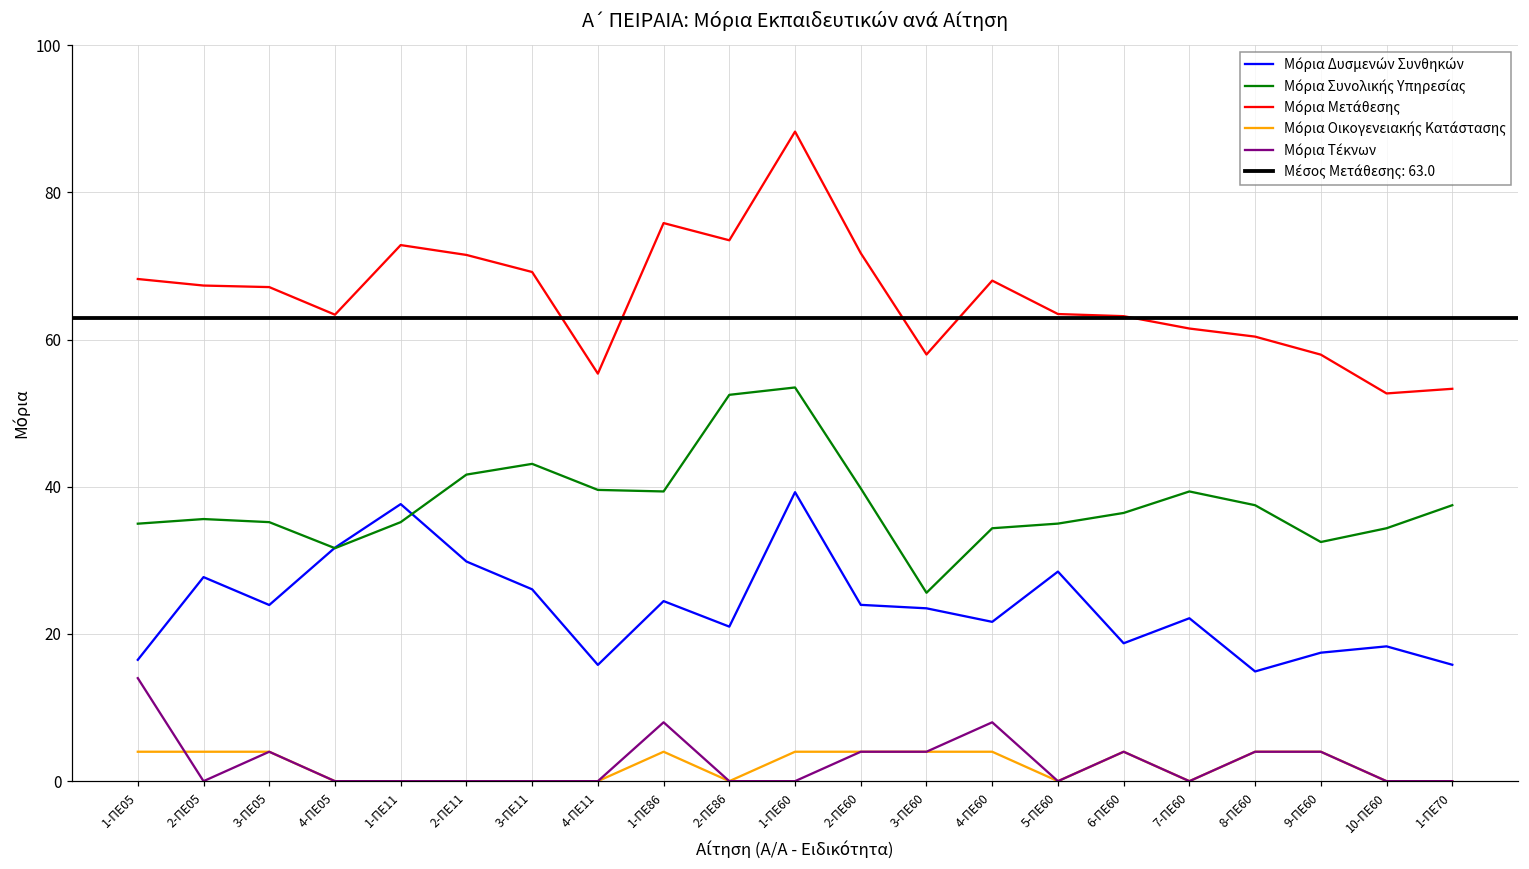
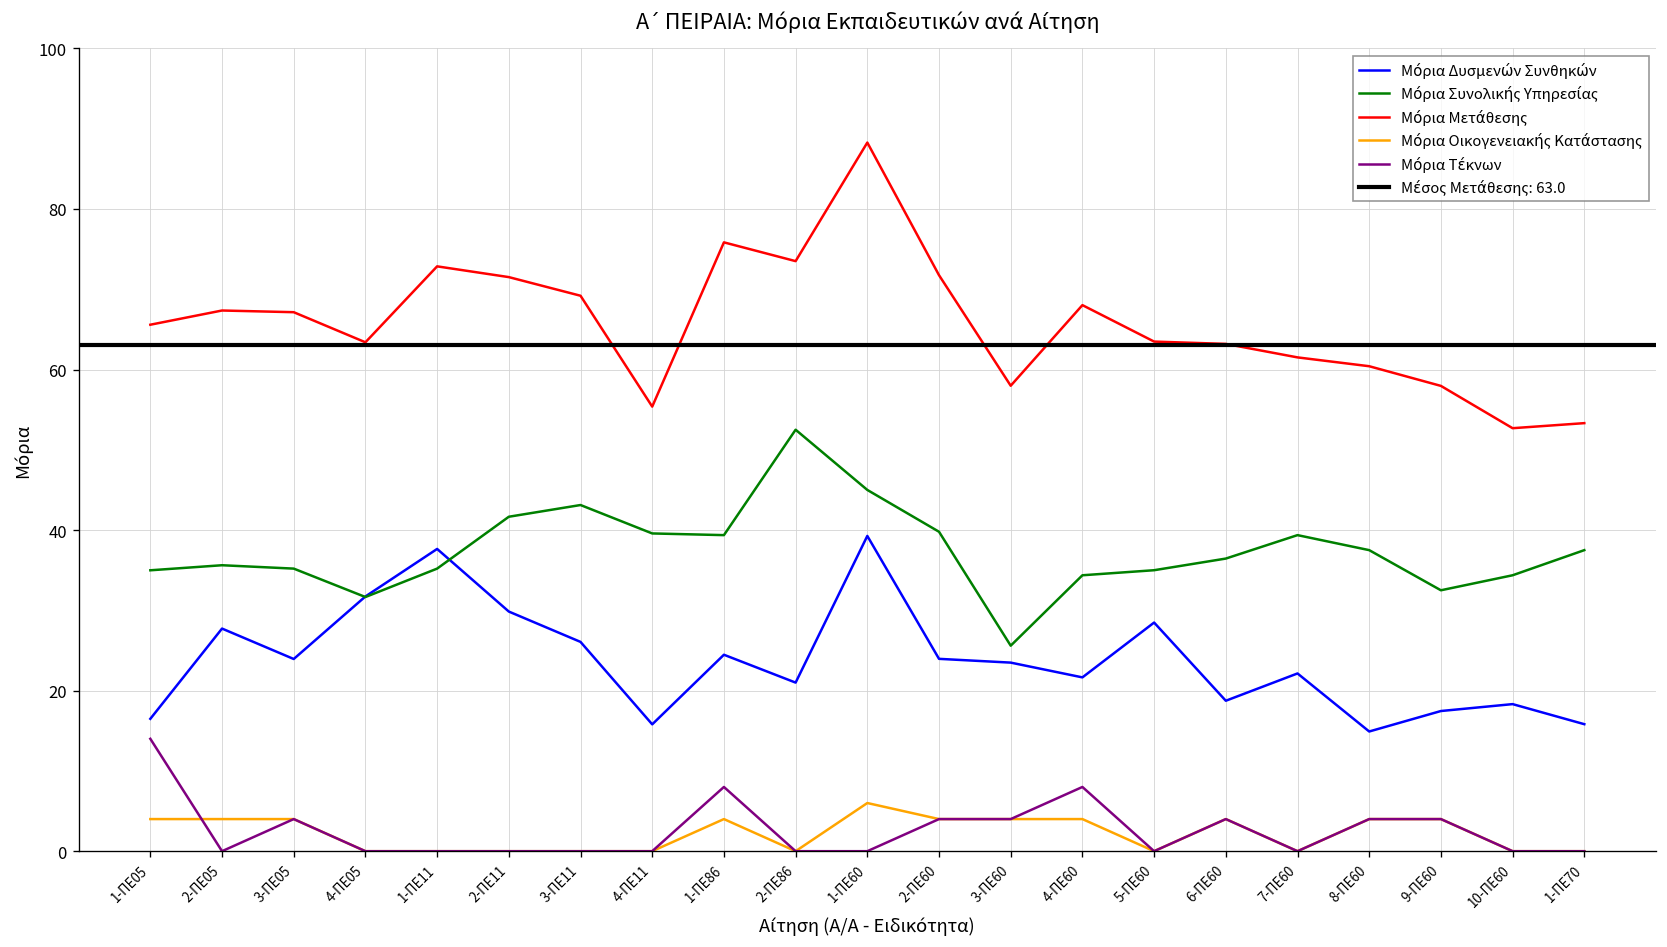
  {
    "Μόρια Δυσμενών Συνθηκών": {
      "1-ΠΕ05": 16,
      "2-ΠΕ05": 28,
      "3-ΠΕ05": 24,
      "1-ΠΕ11": 38,
      "2-ΠΕ11": 30,
      "3-ΠΕ11": 26,
      "4-ΠΕ11": 16,
      "1-ΠΕ86": 24,
      "2-ΠΕ86": 21,
      "1-ΠΕ60": 39,
      "2-ΠΕ60": 24,
      "3-ΠΕ60": 23,
      "4-ΠΕ60": 22,
      "5-ΠΕ60": 28,
      "6-ΠΕ60": 19,
      "7-ΠΕ60": 22,
      "8-ΠΕ60": 15,
      "9-ΠΕ60": 17,
      "10-ΠΕ60": 18,
      "1-ΠΕ70": 16
    },
    "Μόρια Συνολικής Υπηρεσίας": {
      "1-ΠΕ05": 35,
      "2-ΠΕ05": 36,
      "3-ΠΕ05": 35,
      "1-ΠΕ11": 35,
      "2-ΠΕ11": 42,
      "3-ΠΕ11": 43,
      "4-ΠΕ11": 40,
      "1-ΠΕ86": 39,
      "2-ΠΕ86": 53,
-     "1-ΠΕ60": 54,
+     "1-ΠΕ60": 45,
      "2-ΠΕ60": 40,
      "3-ΠΕ60": 26,
      "4-ΠΕ60": 34,
      "5-ΠΕ60": 35,
      "6-ΠΕ60": 36,
      "7-ΠΕ60": 39,
      "8-ΠΕ60": 38,
      "9-ΠΕ60": 33,
      "10-ΠΕ60": 34,
      "1-ΠΕ70": 38
    },
    "Μόρια Μετάθεσης": {
-     "1-ΠΕ05": 68,
+     "1-ΠΕ05": 66,
      "2-ΠΕ05": 67,
      "3-ΠΕ05": 67,
      "4-ΠΕ05": 63,
      "1-ΠΕ11": 73,
      "2-ΠΕ11": 72,
      "3-ΠΕ11": 69,
      "4-ΠΕ11": 55,
      "1-ΠΕ86": 76,
      "2-ΠΕ86": 74,
      "1-ΠΕ60": 88,
      "2-ΠΕ60": 72,
      "3-ΠΕ60": 58,
      "4-ΠΕ60": 68,
      "5-ΠΕ60": 63,
      "6-ΠΕ60": 63,
      "7-ΠΕ60": 62,
      "8-ΠΕ60": 60,
      "9-ΠΕ60": 58,
      "10-ΠΕ60": 53,
      "1-ΠΕ70": 53
    },
    "Μόρια Οικογενειακής Κατάστασης": {
      "1-ΠΕ05": 4,
      "2-ΠΕ05": 4,
      "1-ΠΕ86": 4,
-     "1-ΠΕ60": 4,
+     "1-ΠΕ60": 6,
      "4-ΠΕ60": 4
    },
    "Μόρια Τέκνων": {
      "1-ΠΕ05": 14,
      "2-ΠΕ05": 0,
      "1-ΠΕ86": 8,
      "1-ΠΕ60": 0,
      "4-ΠΕ60": 8
    }
  }
